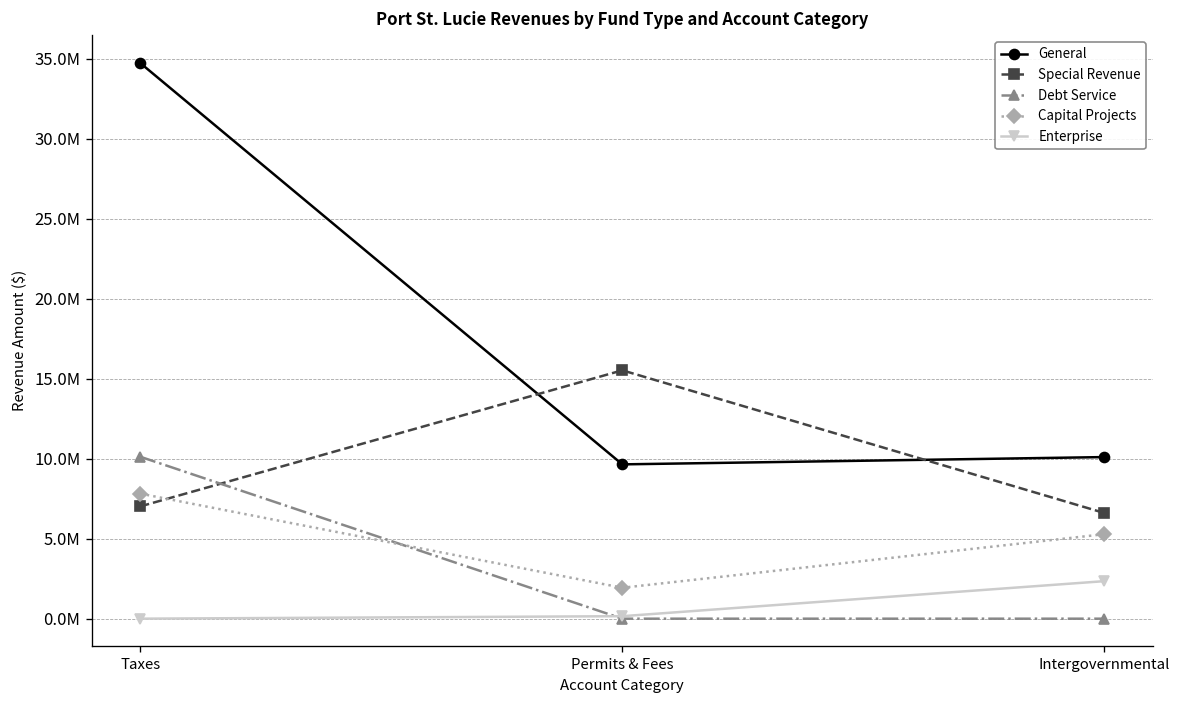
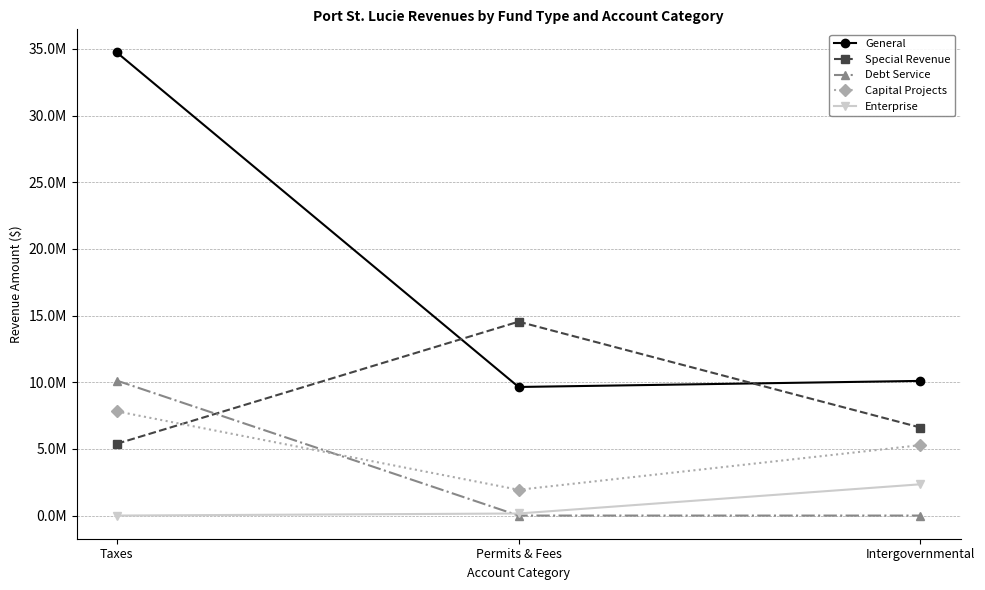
  {
    "General": {
      "Taxes": 34700000,
      "Permits & Fees": 9600000,
      "Intergovernmental": 10100000
    },
    "Special Revenue": {
-     "Taxes": 7000000,
-     "Permits & Fees": 15500000,
+     "Taxes": 5400000,
+     "Permits & Fees": 14500000,
      "Intergovernmental": 6600000
    }
  }
